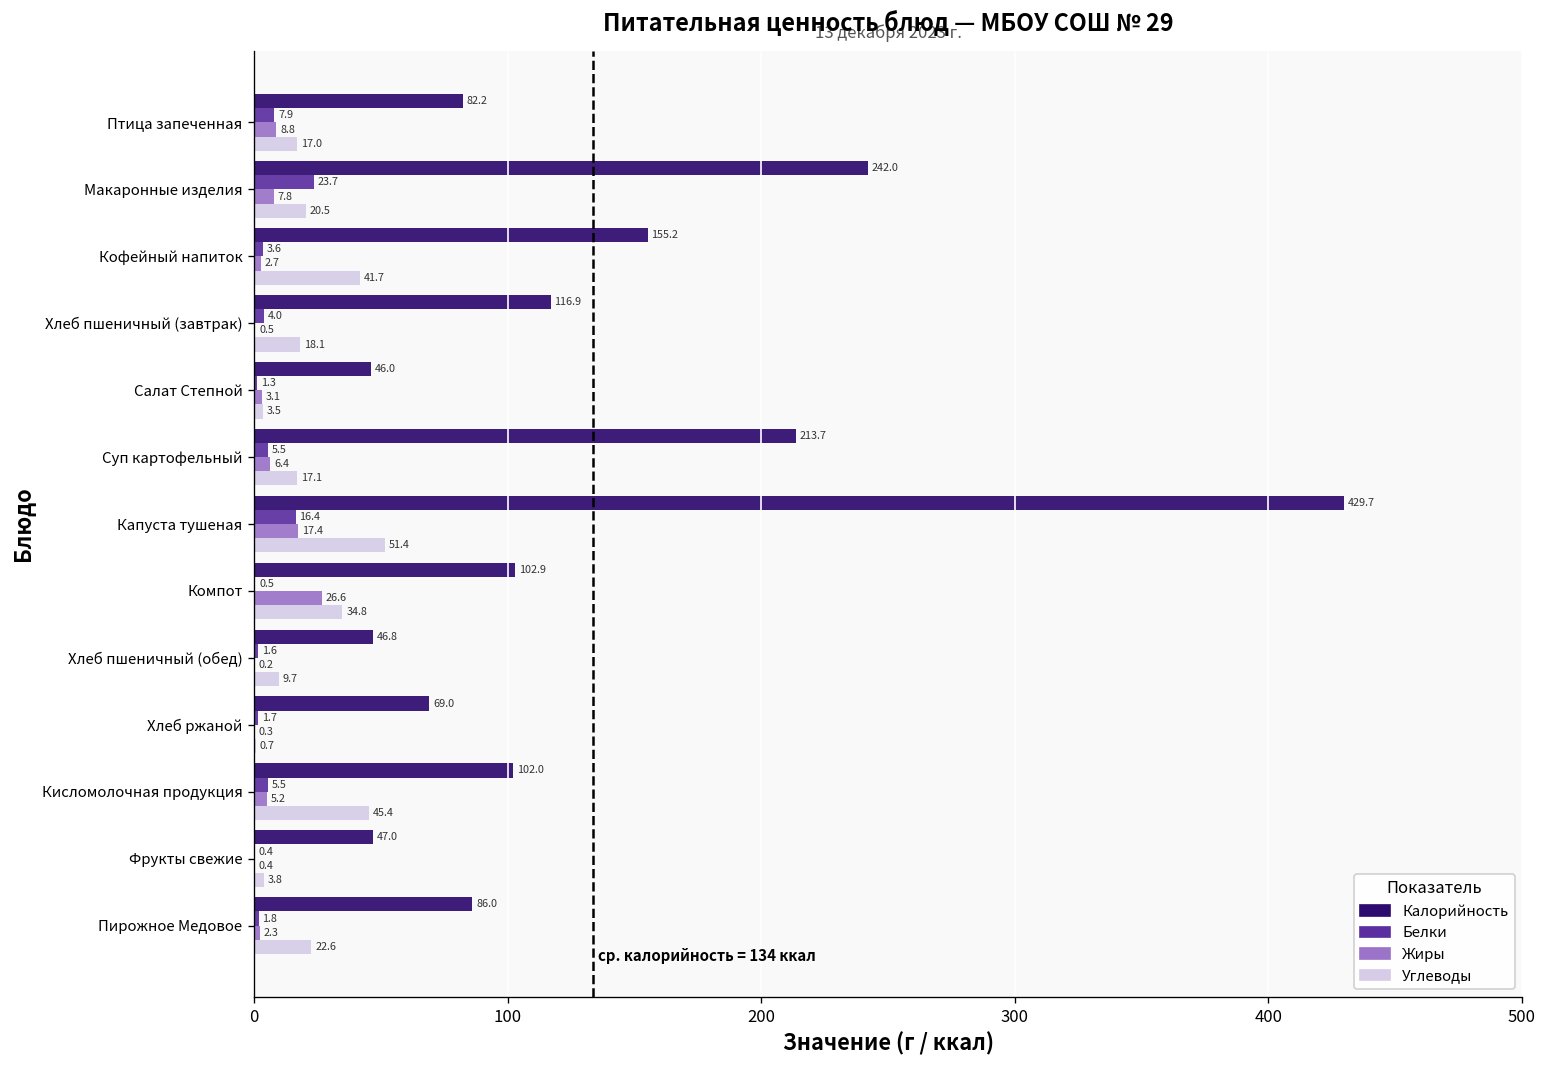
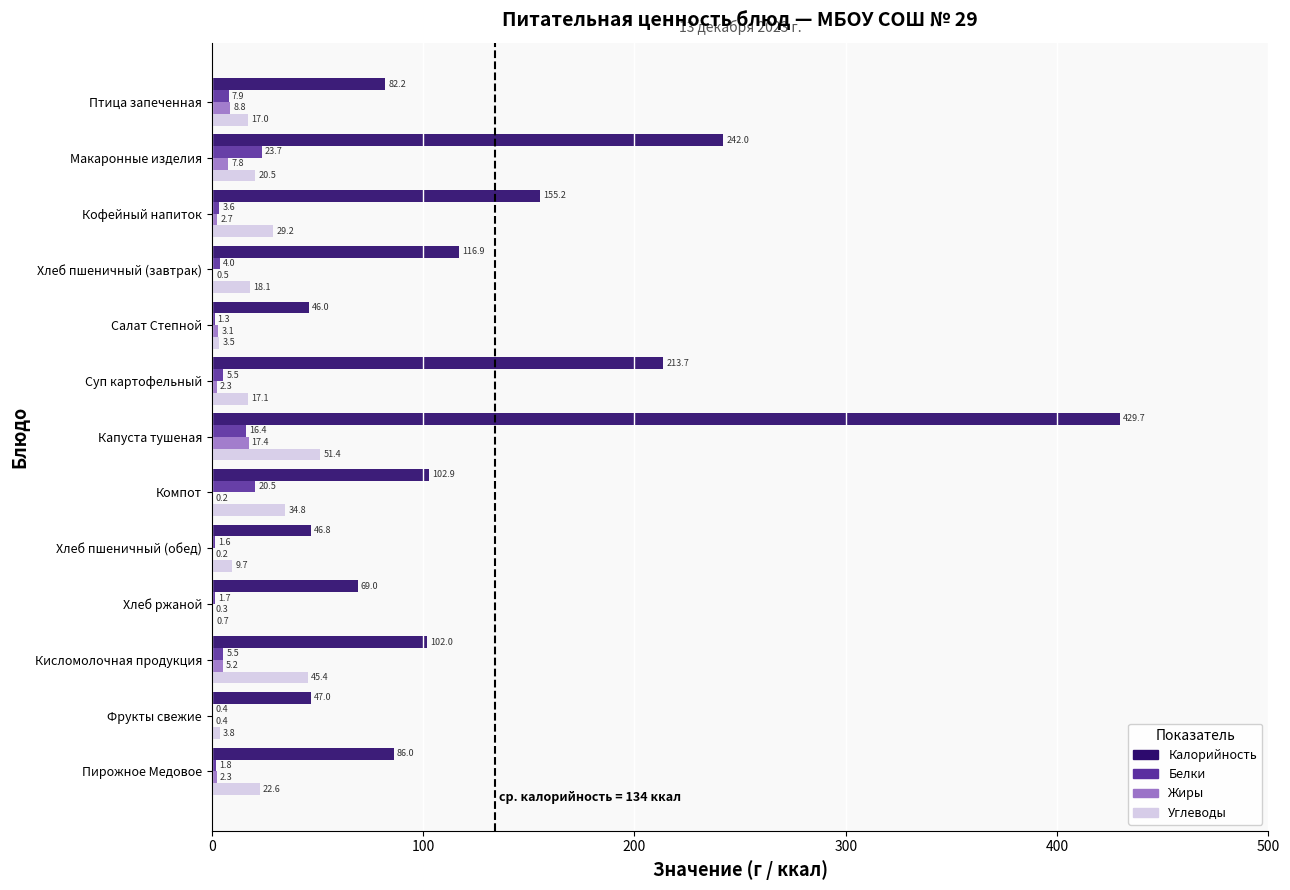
  {
    "Калорийность": {
      "Птица запеченная": 82.2,
      "Макаронные изделия": 242.0,
      "Кофейный напиток": 155.2,
      "Хлеб пшеничный (завтрак)": 116.9,
      "Салат Степной": 46.0,
      "Суп картофельный": 213.7,
      "Капуста тушеная": 429.7,
      "Компот": 102.9,
      "Хлеб пшеничный (обед)": 46.8,
      "Хлеб ржаной": 69.0,
      "Кисломолочная продукция": 102.0,
      "Фрукты свежие": 47.0,
      "Пирожное Медовое": 86.0
    },
    "Белки": {
      "Птица запеченная": 7.9,
      "Макаронные изделия": 23.7,
      "Кофейный напиток": 3.6,
      "Хлеб пшеничный (завтрак)": 4.0,
      "Салат Степной": 1.3,
      "Суп картофельный": 5.5,
      "Капуста тушеная": 16.4,
-     "Компот": 0.5,
+     "Компот": 20.5,
      "Хлеб пшеничный (обед)": 1.6,
      "Хлеб ржаной": 1.7,
      "Кисломолочная продукция": 5.5,
      "Фрукты свежие": 0.4,
      "Пирожное Медовое": 1.8
    },
    "Жиры": {
      "Птица запеченная": 8.8,
      "Макаронные изделия": 7.8,
      "Кофейный напиток": 2.7,
      "Хлеб пшеничный (завтрак)": 0.5,
      "Салат Степной": 3.1,
-     "Суп картофельный": 6.4,
+     "Суп картофельный": 2.3,
      "Капуста тушеная": 17.4,
-     "Компот": 26.6,
+     "Компот": 0.2,
      "Хлеб пшеничный (обед)": 0.2,
      "Хлеб ржаной": 0.3,
      "Кисломолочная продукция": 5.2,
      "Фрукты свежие": 0.4,
      "Пирожное Медовое": 2.3
    },
    "Углеводы": {
      "Птица запеченная": 17.0,
      "Макаронные изделия": 20.5,
-     "Кофейный напиток": 41.7,
+     "Кофейный напиток": 29.2,
      "Хлеб пшеничный (завтрак)": 18.1,
      "Салат Степной": 3.5,
      "Суп картофельный": 17.1,
      "Капуста тушеная": 51.4,
      "Компот": 34.8,
      "Хлеб пшеничный (обед)": 9.7,
      "Хлеб ржаной": 0.7,
      "Кисломолочная продукция": 45.4,
      "Фрукты свежие": 3.8,
      "Пирожное Медовое": 22.6
    }
  }
